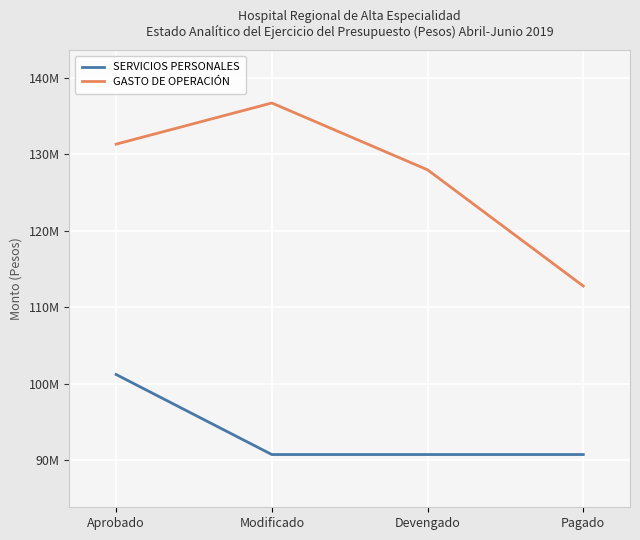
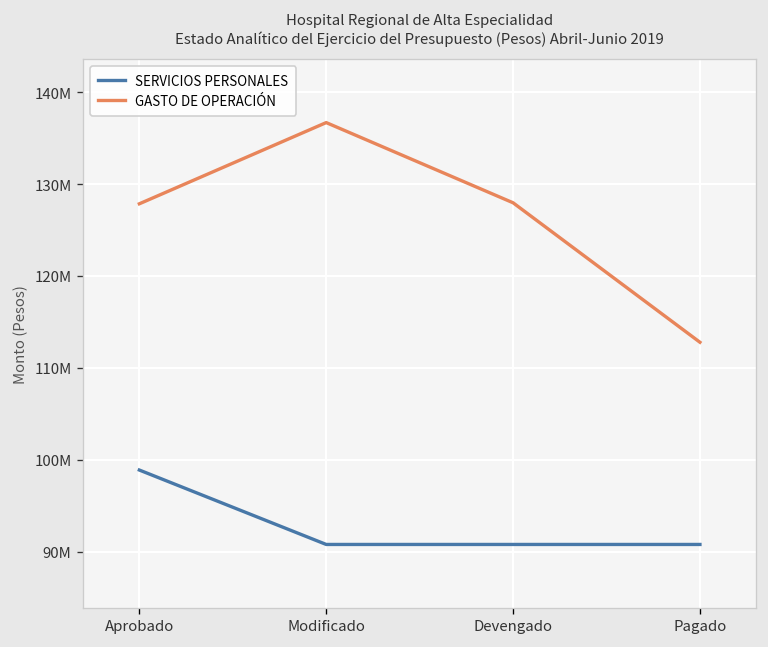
  {
    "SERVICIOS PERSONALES": {
-     "Aprobado": 101000000,
+     "Aprobado": 99000000,
      "Modificado": 91000000,
      "Devengado": 91000000,
      "Pagado": 91000000
    },
    "GASTO DE OPERACIÓN": {
-     "Aprobado": 131000000,
+     "Aprobado": 128000000,
      "Modificado": 137000000,
      "Devengado": 128000000,
      "Pagado": 113000000
    }
  }
